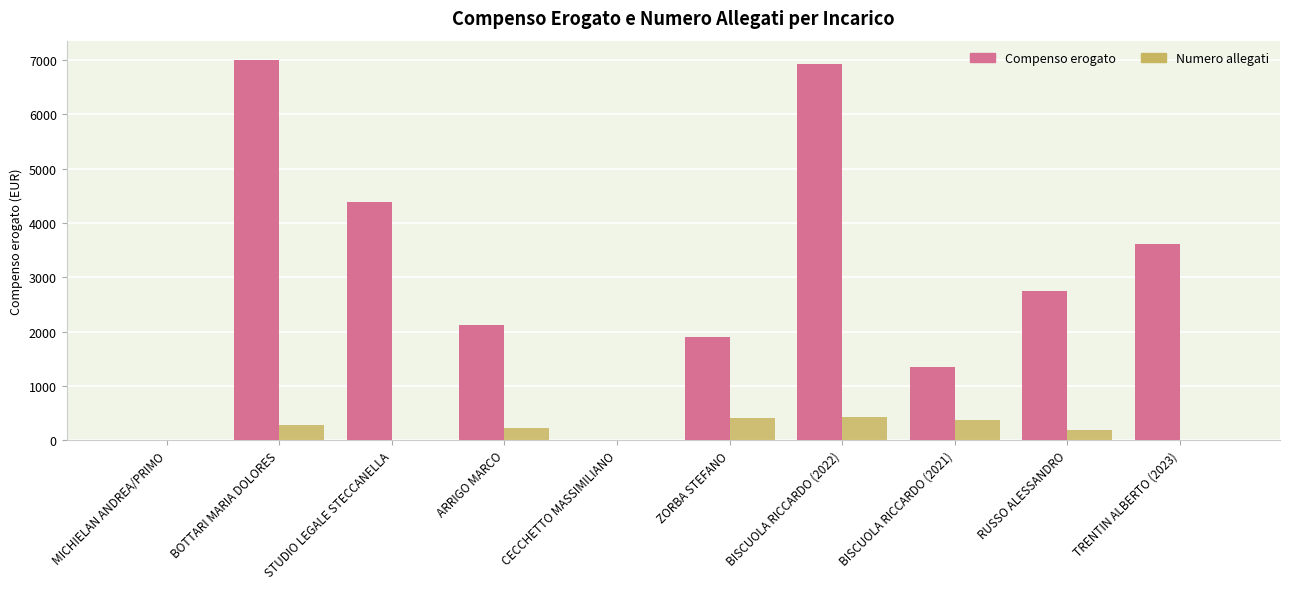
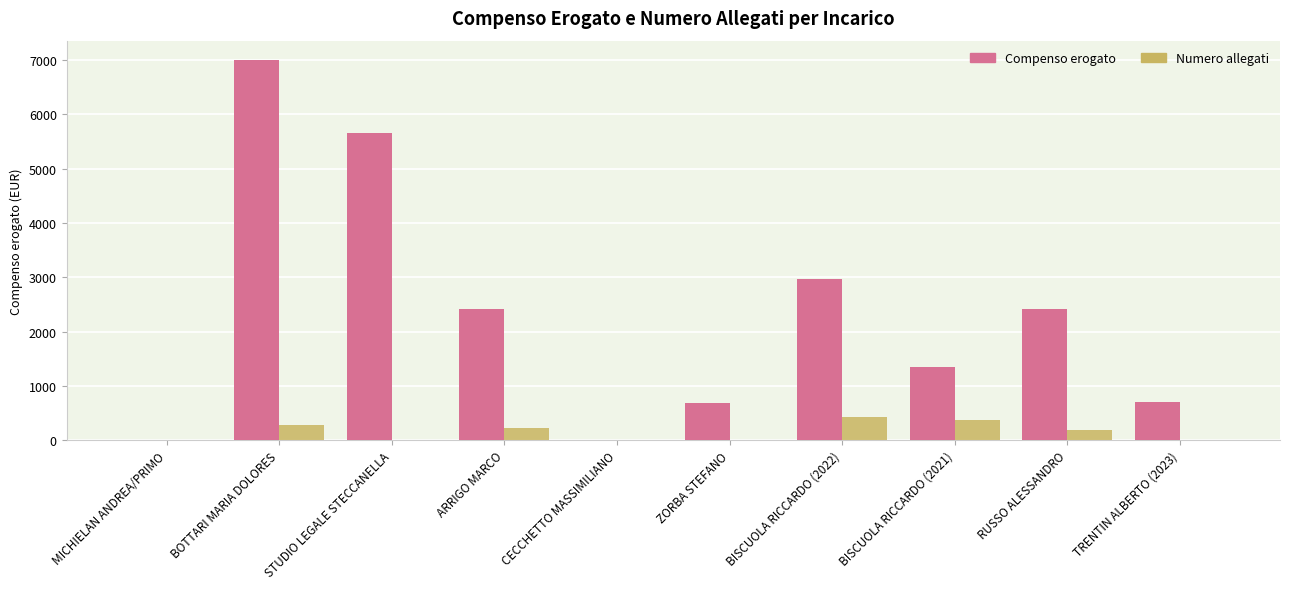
  {
    "Compenso erogato": {
      "MICHIELAN ANDREA/PRIMO": 0,
      "BOTTARI MARIA DOLORES": 7000,
-     "STUDIO LEGALE STECCANELLA": 4400,
-     "ARRIGO MARCO": 2100,
+     "STUDIO LEGALE STECCANELLA": 5700,
+     "ARRIGO MARCO": 2400,
      "CECCHETTO MASSIMILIANO": 0,
-     "ZORBA STEFANO": 1900,
-     "BISCUOLA RICCARDO (2022)": 6900,
+     "ZORBA STEFANO": 700,
+     "BISCUOLA RICCARDO (2022)": 3000,
      "BISCUOLA RICCARDO (2021)": 1400,
-     "RUSSO ALESSANDRO": 2700,
-     "TRENTIN ALBERTO (2023)": 3600
+     "RUSSO ALESSANDRO": 2400,
+     "TRENTIN ALBERTO (2023)": 700
    },
    "Numero allegati": {
      "BOTTARI MARIA DOLORES": 300,
      "ARRIGO MARCO": 200,
-     "ZORBA STEFANO": 400,
+     "ZORBA STEFANO": 0,
      "BISCUOLA RICCARDO (2022)": 400,
      "BISCUOLA RICCARDO (2021)": 400,
      "RUSSO ALESSANDRO": 200,
      "TRENTIN ALBERTO (2023)": 0
    }
  }
